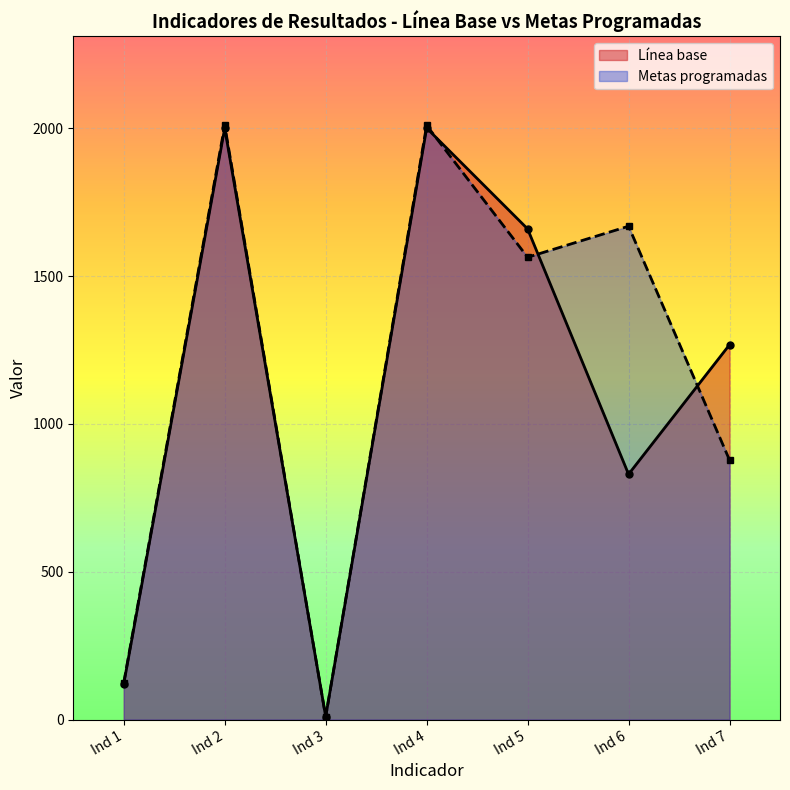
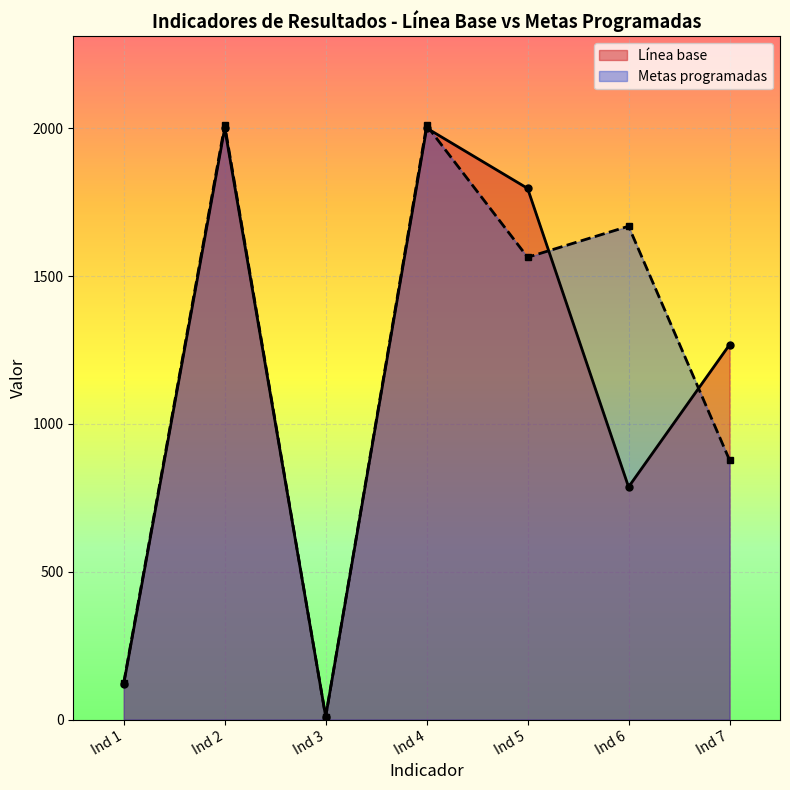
  {
    "Línea base": {
      "Ind 2": 2000,
      "Ind 4": 2000,
-     "Ind 5": 1660,
-     "Ind 6": 830,
+     "Ind 5": 1800,
+     "Ind 6": 790,
      "Ind 7": 1270
    },
    "Metas programadas": {
      "Ind 2": 2010,
      "Ind 4": 2010,
      "Ind 5": 1560,
      "Ind 6": 1670,
      "Ind 7": 880
    }
  }
